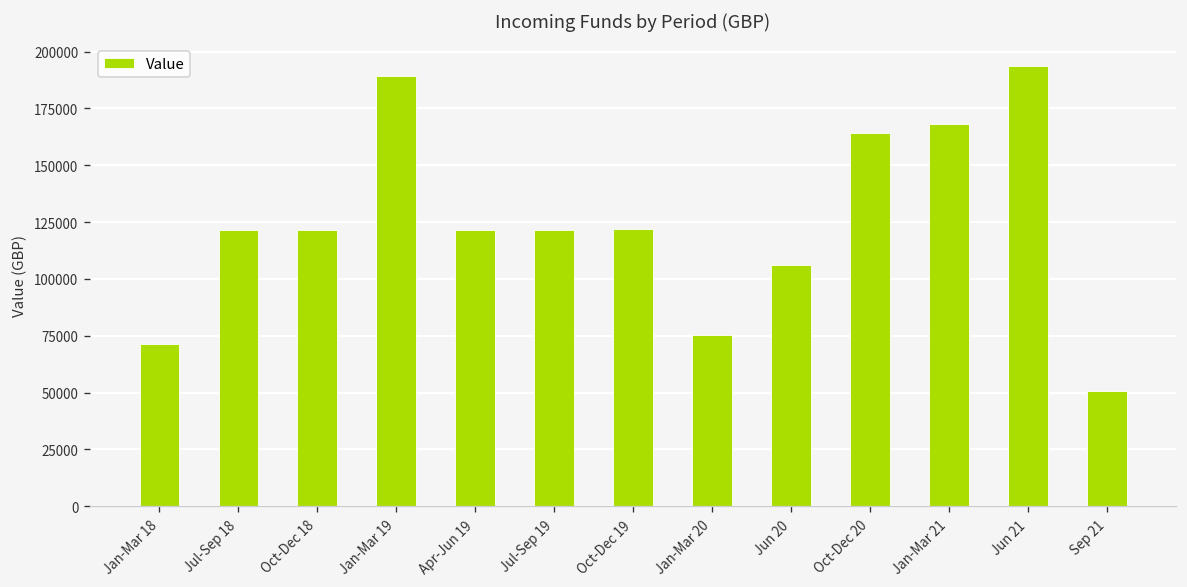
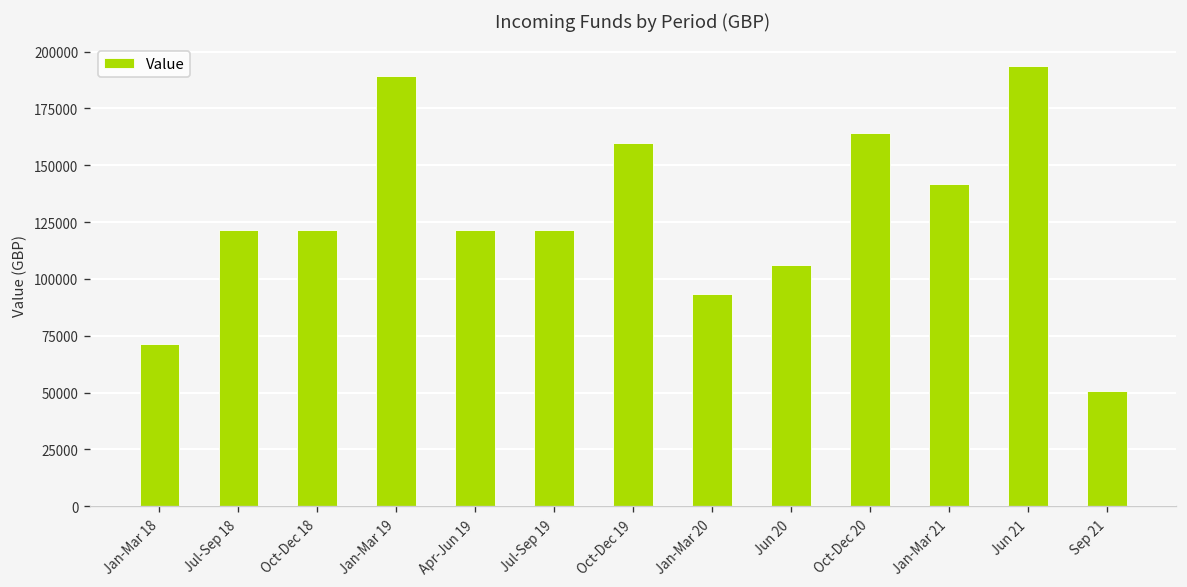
  {
    "Jan-Mar 18": 71000,
    "Jul-Sep 18": 121000,
    "Oct-Dec 18": 121000,
    "Jan-Mar 19": 189000,
    "Apr-Jun 19": 121000,
    "Jul-Sep 19": 121000,
-   "Oct-Dec 19": 122000,
-   "Jan-Mar 20": 76000,
+   "Oct-Dec 19": 160000,
+   "Jan-Mar 20": 94000,
    "Jun 20": 106000,
    "Oct-Dec 20": 164000,
-   "Jan-Mar 21": 168000,
+   "Jan-Mar 21": 142000,
    "Jun 21": 194000,
    "Sep 21": 51000
  }
